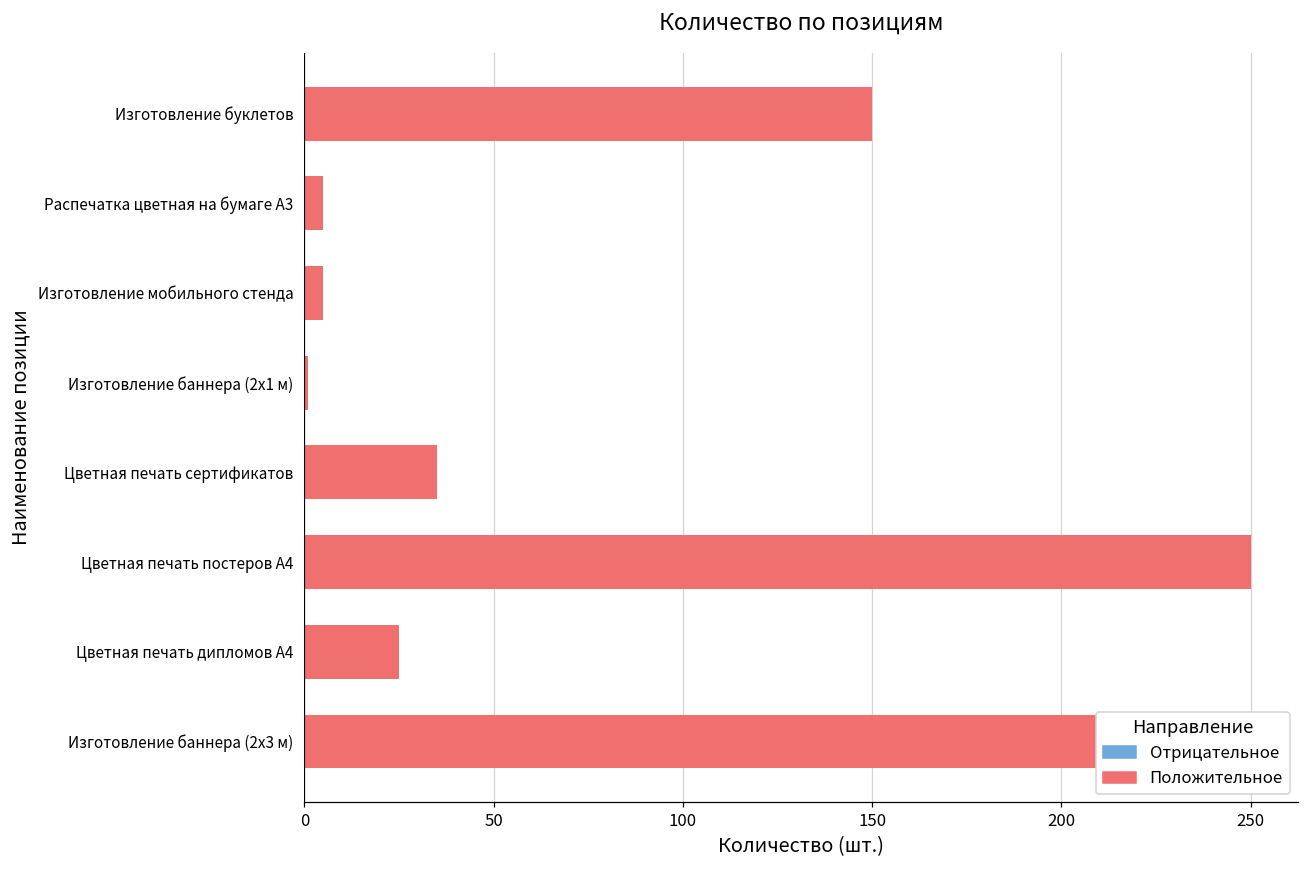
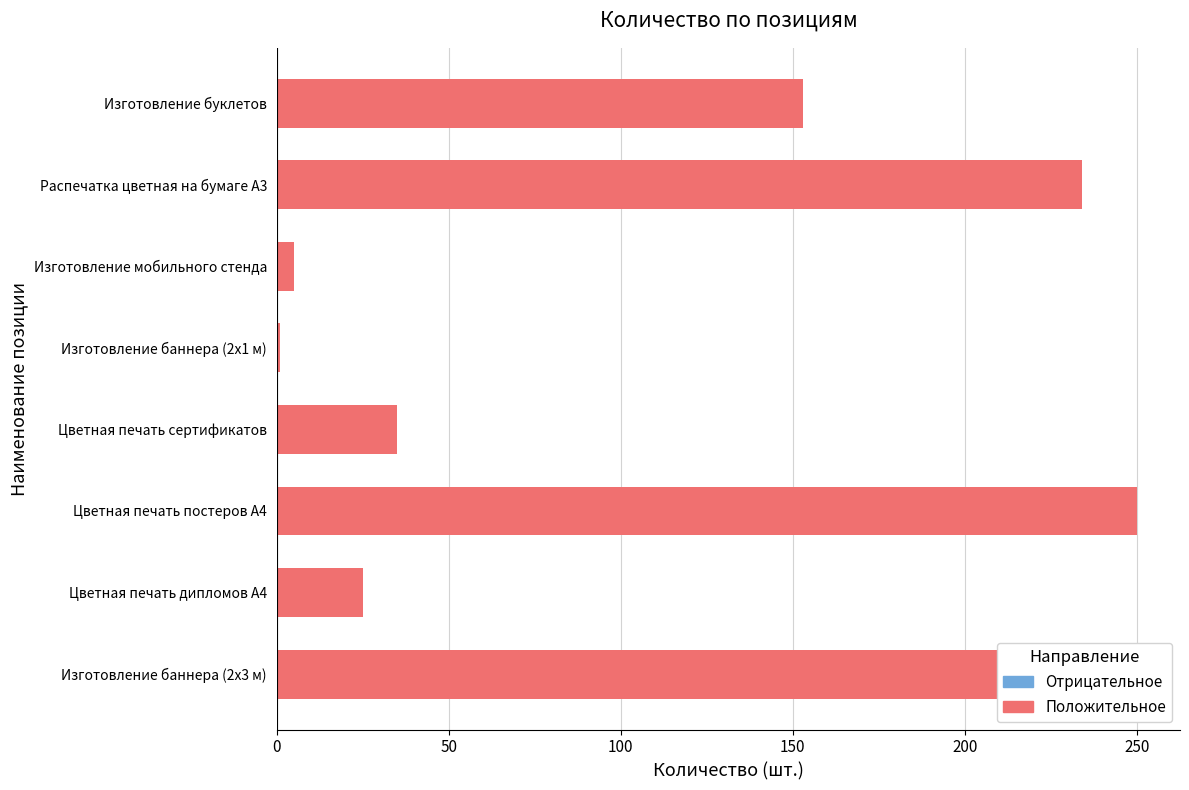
  {
-   "Изготовление буклетов": 150,
-   "Распечатка цветная на бумаге А3": 5,
+   "Изготовление буклетов": 153,
+   "Распечатка цветная на бумаге А3": 234,
    "Изготовление мобильного стенда": 5,
    "Изготовление баннера (2х1 м)": 1,
    "Цветная печать сертификатов": 35,
    "Цветная печать постеров А4": 250,
    "Цветная печать дипломов А4": 25
  }
